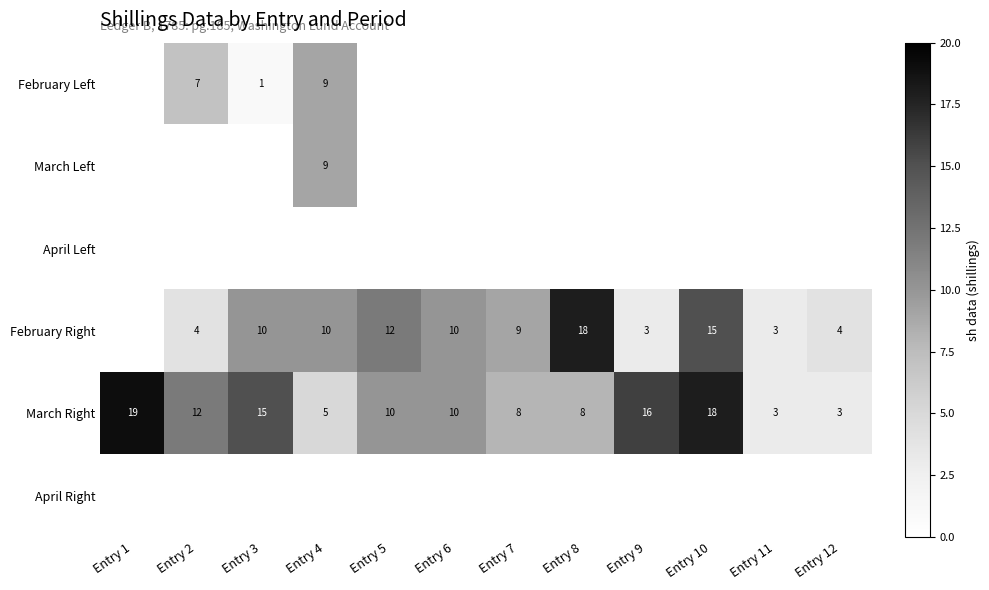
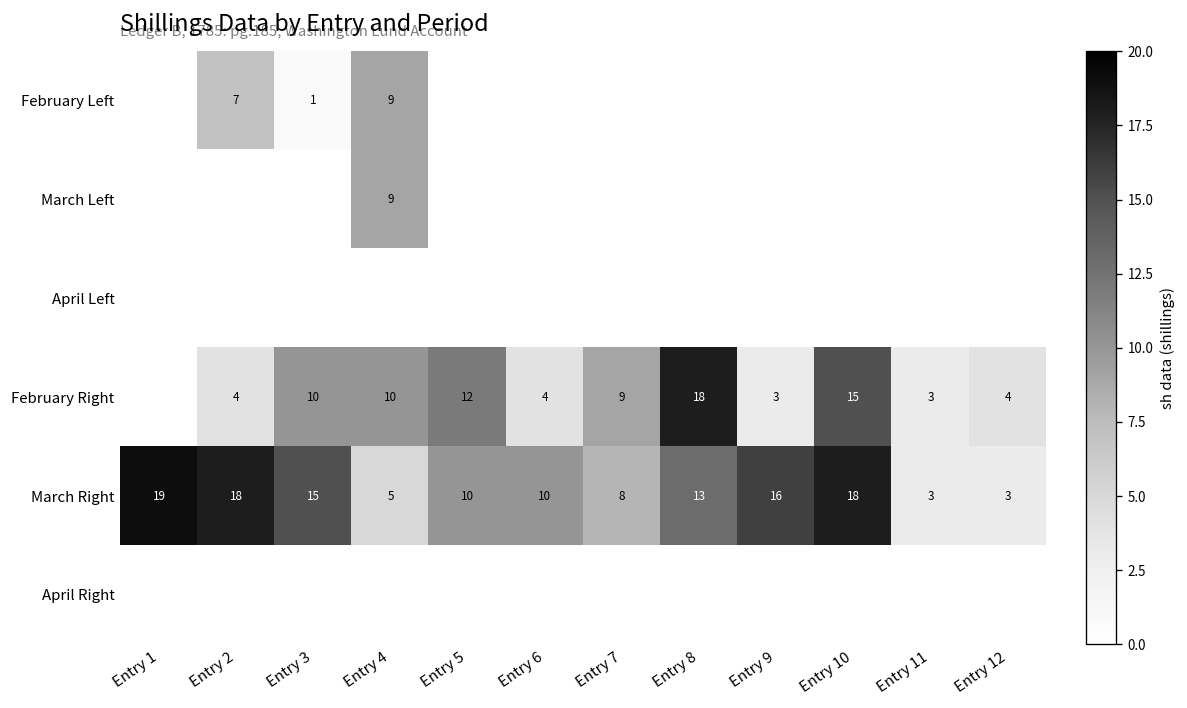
  {
    "February Left": {
      "Entry 2": 7,
      "Entry 3": 1,
      "Entry 4": 9
    },
    "March Left": {
      "Entry 4": 9
    },
    "February Right": {
      "Entry 2": 4,
      "Entry 3": 10,
      "Entry 4": 10,
      "Entry 5": 12,
-     "Entry 6": 10,
+     "Entry 6": 4,
      "Entry 7": 9,
      "Entry 8": 18,
      "Entry 9": 3,
      "Entry 10": 15,
      "Entry 11": 3,
      "Entry 12": 4
    },
    "March Right": {
      "Entry 1": 19,
-     "Entry 2": 12,
+     "Entry 2": 18,
      "Entry 3": 15,
      "Entry 4": 5,
      "Entry 5": 10,
      "Entry 6": 10,
      "Entry 7": 8,
-     "Entry 8": 8,
+     "Entry 8": 13,
      "Entry 9": 16,
      "Entry 10": 18,
      "Entry 11": 3,
      "Entry 12": 3
    }
  }
